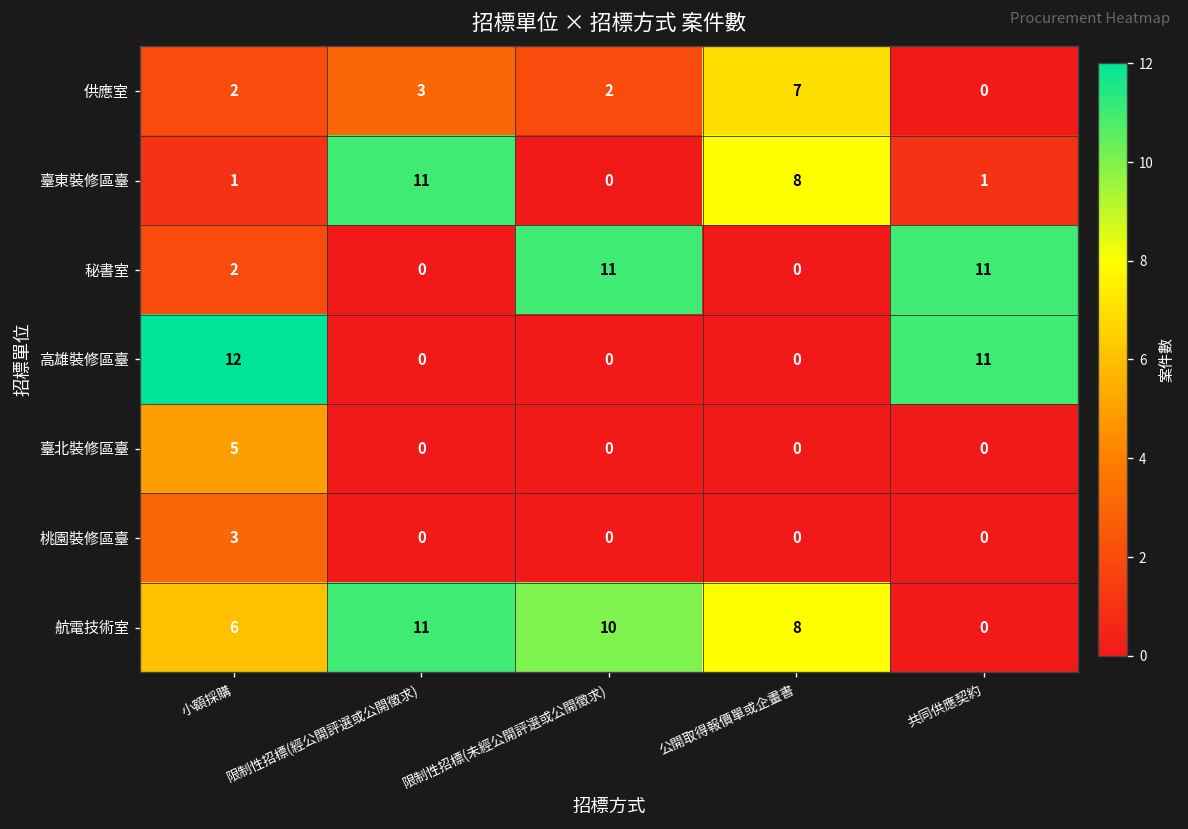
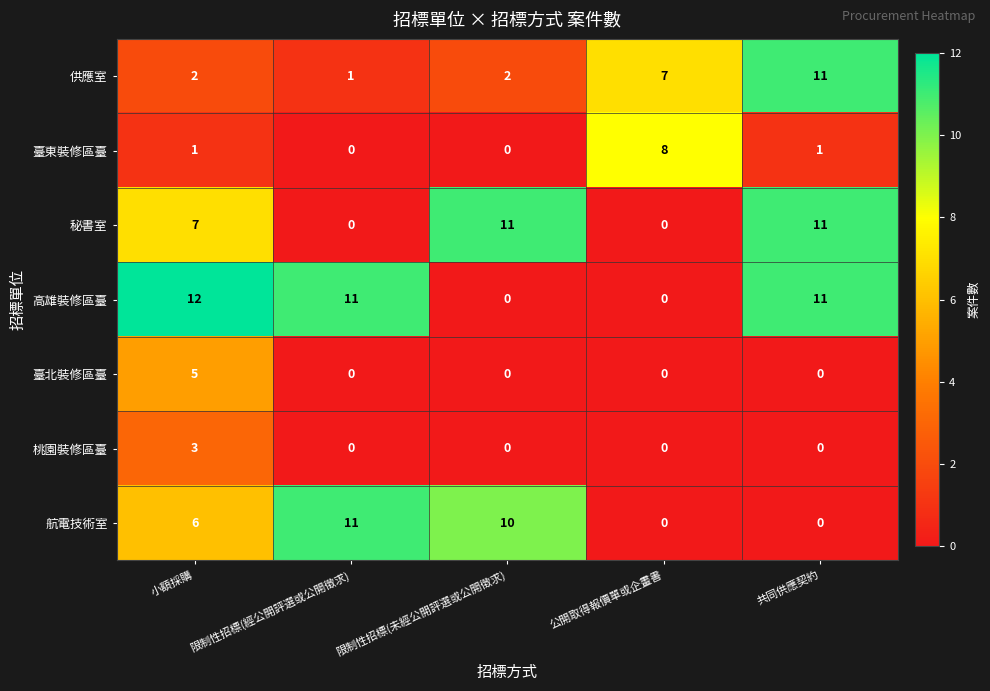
  {
    "供應室": {
      "小額採購": 2,
-     "限制性招標(經公開評選或公開徵求)": 3,
+     "限制性招標(經公開評選或公開徵求)": 1,
      "限制性招標(未經公開評選或公開徵求)": 2,
      "公開取得報價單或企畫書": 7,
-     "共同供應契約": 0
+     "共同供應契約": 11
    },
    "臺東裝修區臺": {
      "小額採購": 1,
-     "限制性招標(經公開評選或公開徵求)": 11,
+     "限制性招標(經公開評選或公開徵求)": 0,
      "限制性招標(未經公開評選或公開徵求)": 0,
      "公開取得報價單或企畫書": 8,
      "共同供應契約": 1
    },
    "秘書室": {
-     "小額採購": 2,
+     "小額採購": 7,
      "限制性招標(經公開評選或公開徵求)": 0,
      "限制性招標(未經公開評選或公開徵求)": 11,
      "公開取得報價單或企畫書": 0,
      "共同供應契約": 11
    },
    "高雄裝修區臺": {
      "小額採購": 12,
-     "限制性招標(經公開評選或公開徵求)": 0,
+     "限制性招標(經公開評選或公開徵求)": 11,
      "限制性招標(未經公開評選或公開徵求)": 0,
      "公開取得報價單或企畫書": 0,
      "共同供應契約": 11
    },
    "臺北裝修區臺": {
      "小額採購": 5,
      "限制性招標(經公開評選或公開徵求)": 0,
      "限制性招標(未經公開評選或公開徵求)": 0,
      "公開取得報價單或企畫書": 0,
      "共同供應契約": 0
    },
    "桃園裝修區臺": {
      "小額採購": 3,
      "限制性招標(經公開評選或公開徵求)": 0,
      "限制性招標(未經公開評選或公開徵求)": 0,
      "公開取得報價單或企畫書": 0,
      "共同供應契約": 0
    },
    "航電技術室": {
      "小額採購": 6,
      "限制性招標(經公開評選或公開徵求)": 11,
      "限制性招標(未經公開評選或公開徵求)": 10,
-     "公開取得報價單或企畫書": 8,
+     "公開取得報價單或企畫書": 0,
      "共同供應契約": 0
    }
  }
